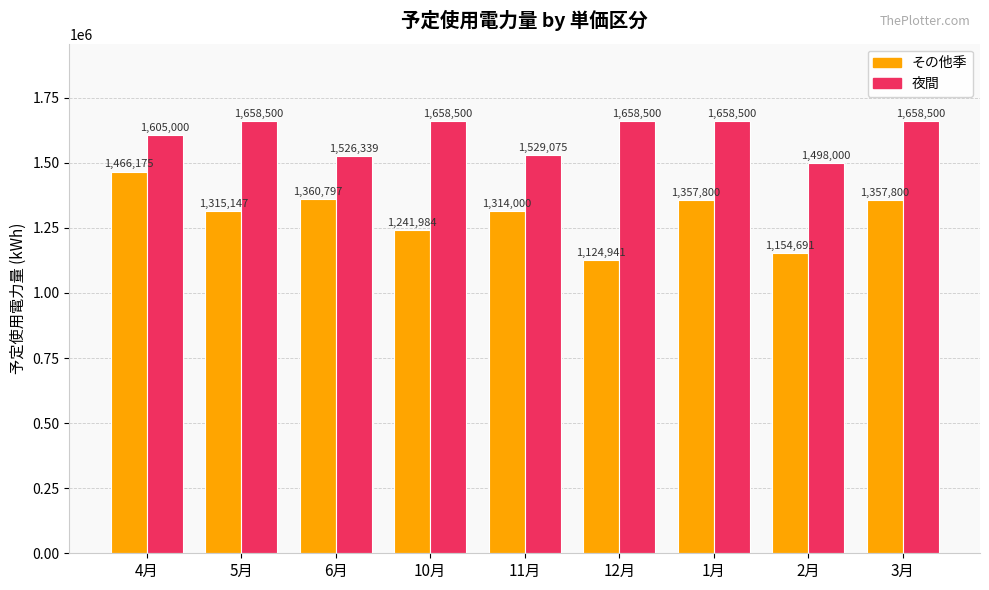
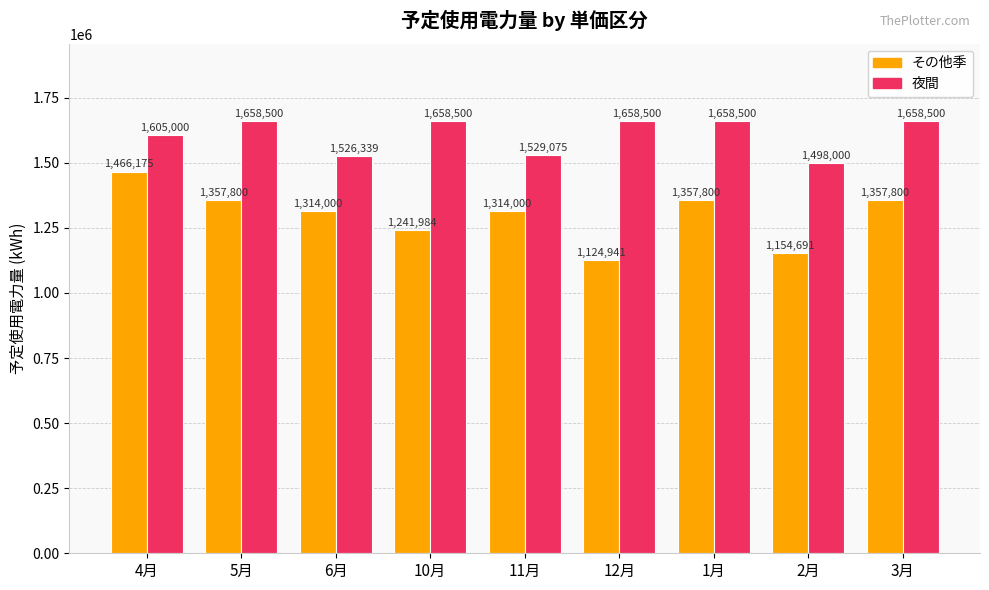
  {
    "その他季": {
      "4月": "1,466,175",
-     "5月": "1,315,147",
-     "6月": "1,360,797",
+     "5月": "1,357,800",
+     "6月": "1,314,000",
      "10月": "1,241,984",
      "11月": "1,314,000",
      "12月": "1,124,941",
      "1月": "1,357,800",
      "2月": "1,154,691",
      "3月": "1,357,800"
    },
    "夜間": {
      "4月": "1,605,000",
      "5月": "1,658,500",
      "6月": "1,526,339",
      "10月": "1,658,500",
      "11月": "1,529,075",
      "12月": "1,658,500",
      "1月": "1,658,500",
      "2月": "1,498,000",
      "3月": "1,658,500"
    }
  }
